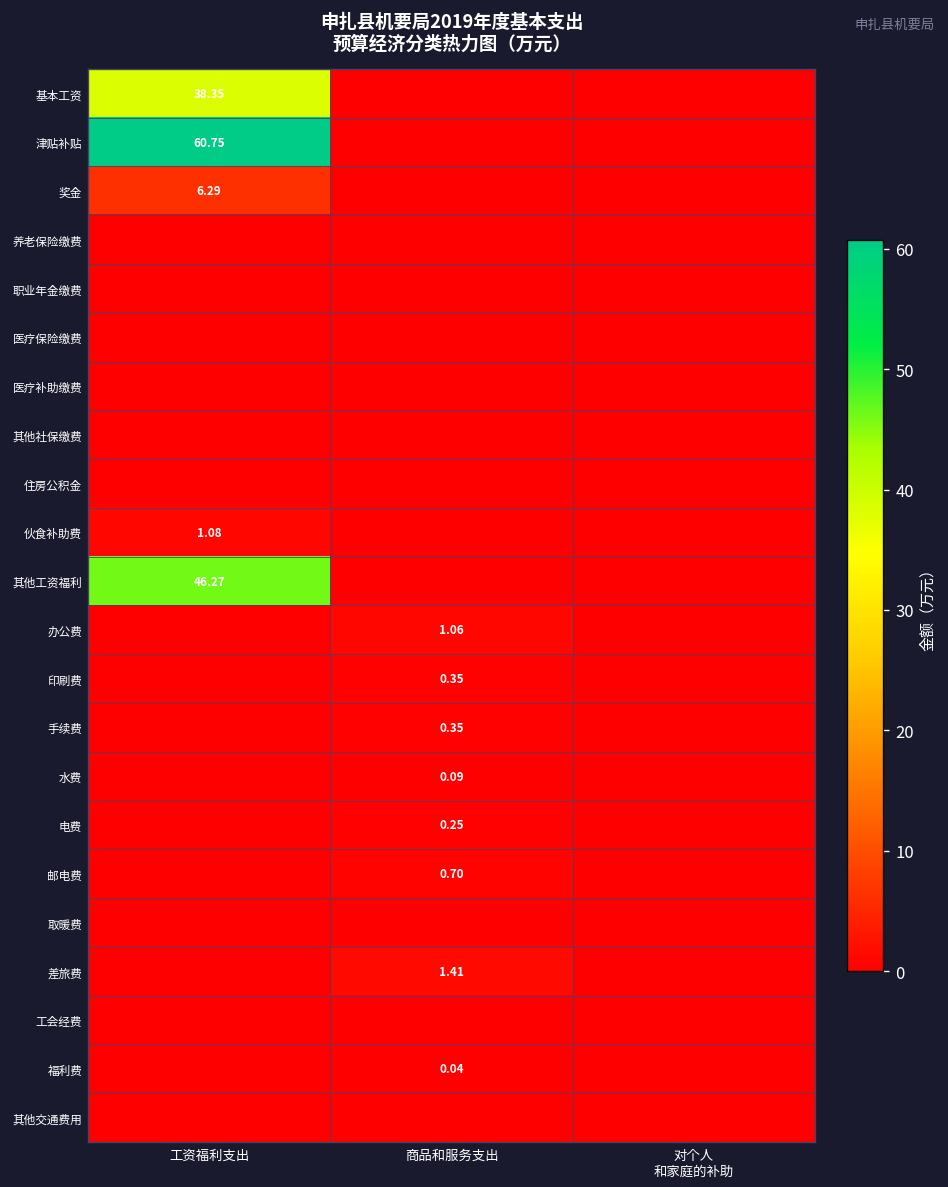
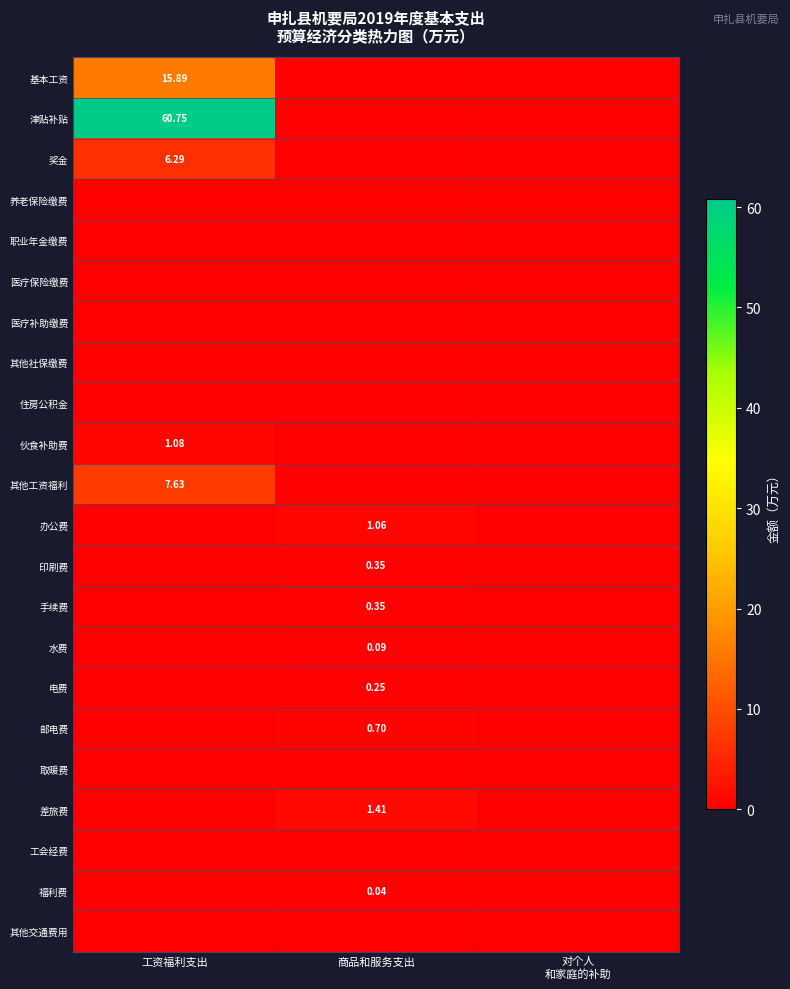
  {
    "基本工资": {
-     "工资福利支出": 38.35
+     "工资福利支出": 15.89
    },
    "津贴补贴": {
      "工资福利支出": 60.75
    },
    "奖金": {
      "工资福利支出": 6.29
    },
    "伙食补助费": {
      "工资福利支出": 1.08
    },
    "其他工资福利": {
-     "工资福利支出": 46.27
+     "工资福利支出": 7.63
    },
    "办公费": {
      "商品和服务支出": 1.06
    },
    "印刷费": {
      "商品和服务支出": 0.35
    },
    "手续费": {
      "商品和服务支出": 0.35
    },
    "水费": {
      "商品和服务支出": 0.09
    },
    "电费": {
      "商品和服务支出": 0.25
    },
    "邮电费": {
      "商品和服务支出": 0.70
    },
    "差旅费": {
      "商品和服务支出": 1.41
    },
    "福利费": {
      "商品和服务支出": 0.04
    }
  }
